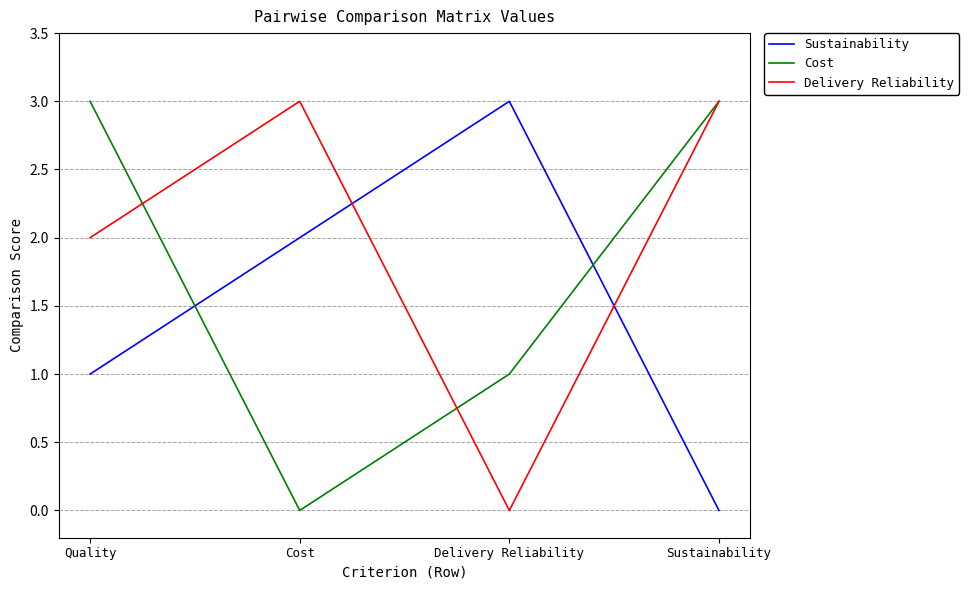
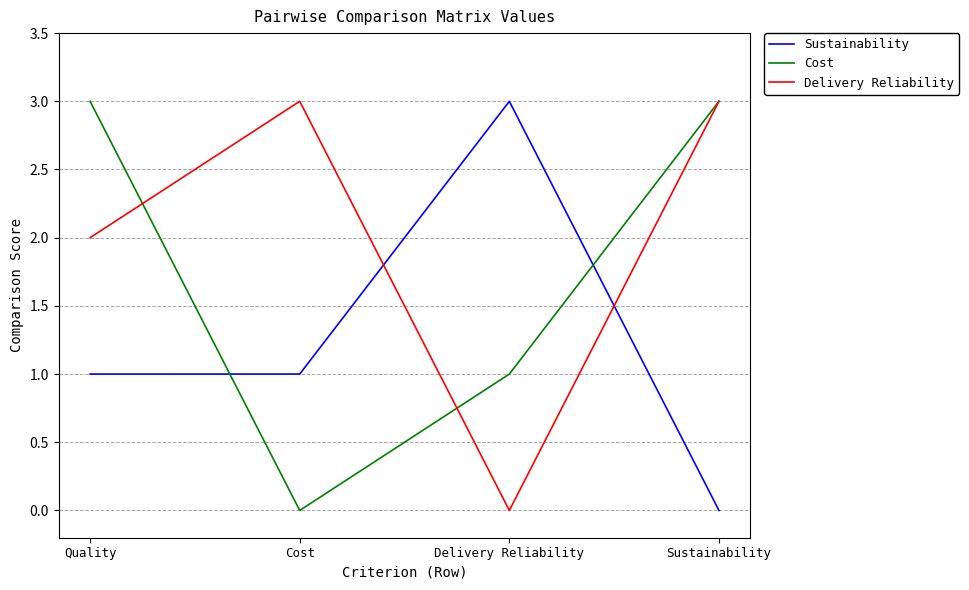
  {
    "Sustainability": {
      "Quality": 1,
-     "Cost": 2,
+     "Cost": 1,
      "Delivery Reliability": 3,
      "Sustainability": 0
    },
    "Cost": {
      "Quality": 3,
      "Cost": 0,
      "Delivery Reliability": 1
    },
    "Delivery Reliability": {
      "Quality": 2,
      "Cost": 3,
      "Delivery Reliability": 0
    }
  }
